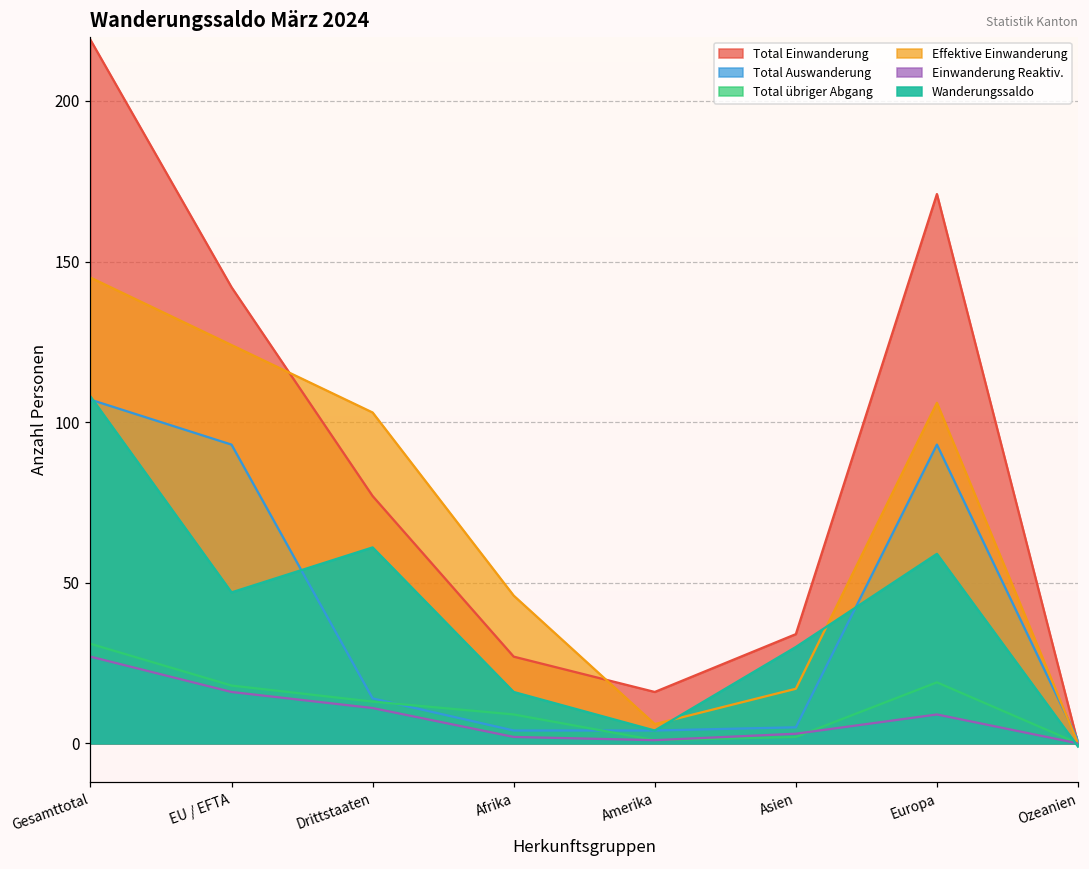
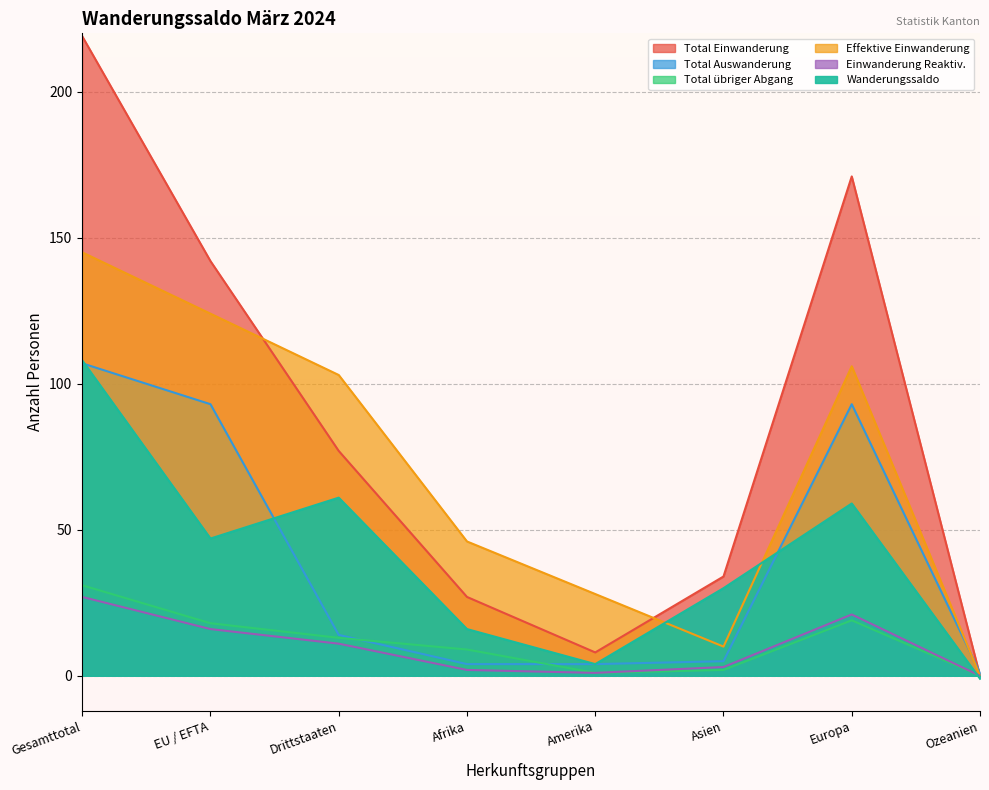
  {
    "Total Einwanderung": {
      "Gesamttotal": 219,
      "EU / EFTA": 142,
      "Drittstaaten": 77,
      "Afrika": 27,
-     "Amerika": 16,
+     "Amerika": 8,
      "Asien": 34,
      "Europa": 171
    },
    "Total Auswanderung": {
      "Gesamttotal": 107,
      "EU / EFTA": 93,
      "Drittstaaten": 14,
      "Afrika": 4,
      "Asien": 5,
      "Europa": 93,
      "Ozeanien": 1
    },
    "Effektive Einwanderung": {
      "Gesamttotal": 145,
      "EU / EFTA": 124,
      "Drittstaaten": 103,
      "Afrika": 46,
-     "Amerika": 6,
-     "Asien": 17,
+     "Amerika": 28,
+     "Asien": 10,
      "Europa": 106
    },
    "Einwanderung Reaktiv.": {
      "Gesamttotal": 27,
      "EU / EFTA": 16,
      "Drittstaaten": 11,
      "Afrika": 2,
      "Asien": 3,
-     "Europa": 9
+     "Europa": 21
    }
  }
